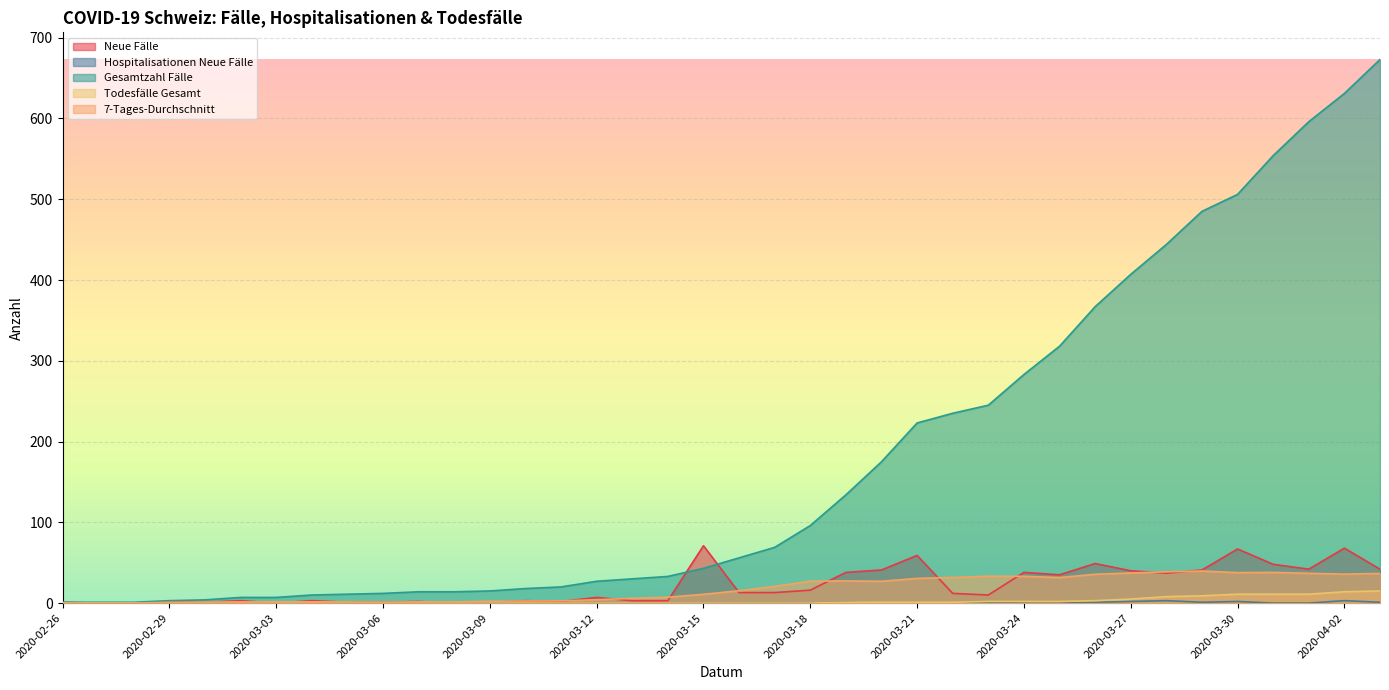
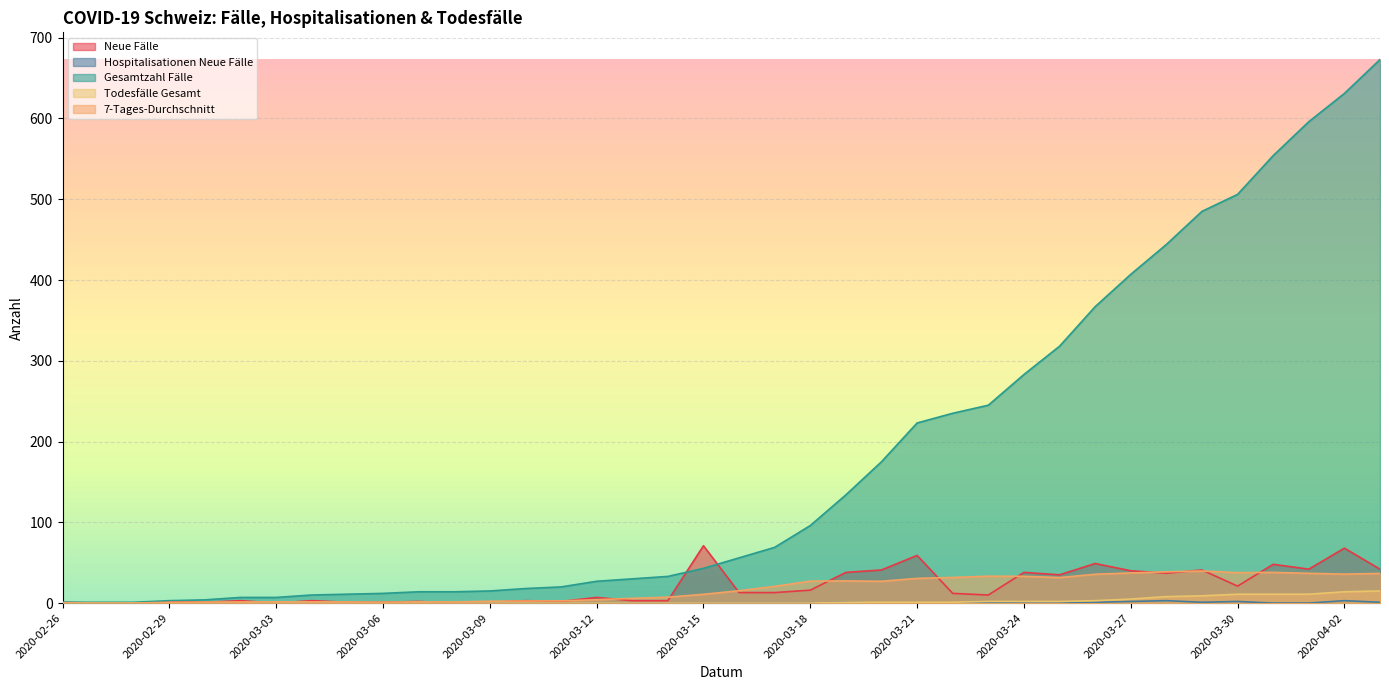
  {
    "Neue Fälle": {
      "2020-03-15": 70,
      "2020-03-18": 20,
      "2020-03-21": 60,
      "2020-03-24": 40,
-     "2020-03-30": 70,
+     "2020-03-30": 20,
      "2020-04-02": 70
    }
  }
